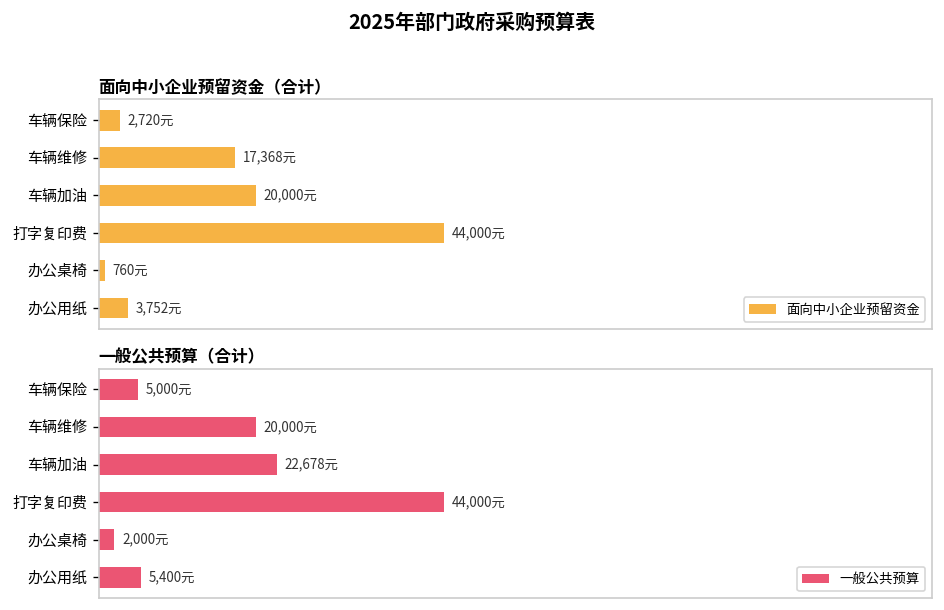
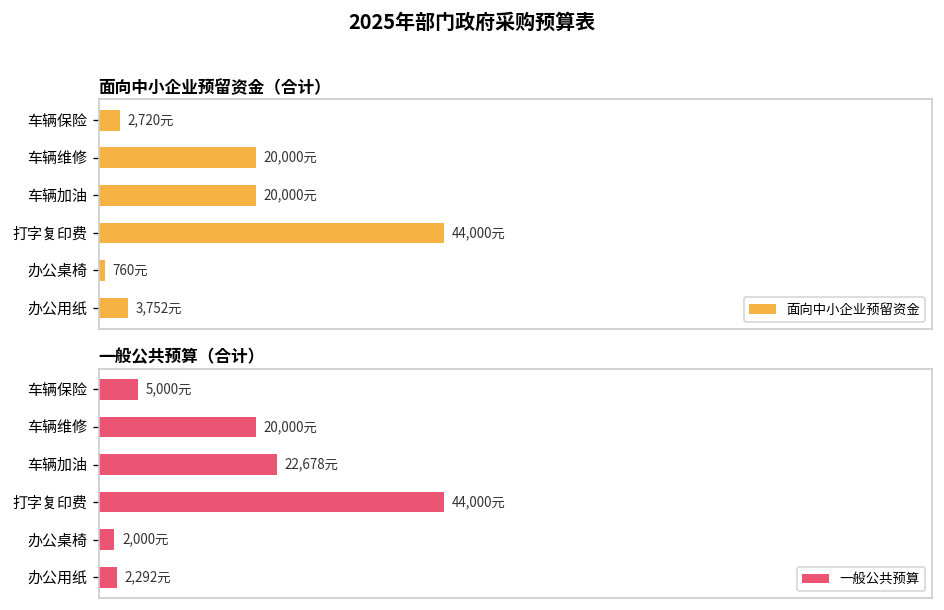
  {
    "面向中小企业预留资金（合计）": {
      "车辆保险": "2,720元",
-     "车辆维修": "17,368元",
+     "车辆维修": "20,000元",
      "车辆加油": "20,000元",
      "打字复印费": "44,000元",
      "办公桌椅": "760元",
      "办公用纸": "3,752元"
    },
    "一般公共预算（合计）": {
      "车辆保险": "5,000元",
      "车辆维修": "20,000元",
      "车辆加油": "22,678元",
      "打字复印费": "44,000元",
      "办公桌椅": "2,000元",
-     "办公用纸": "5,400元"
+     "办公用纸": "2,292元"
    }
  }
